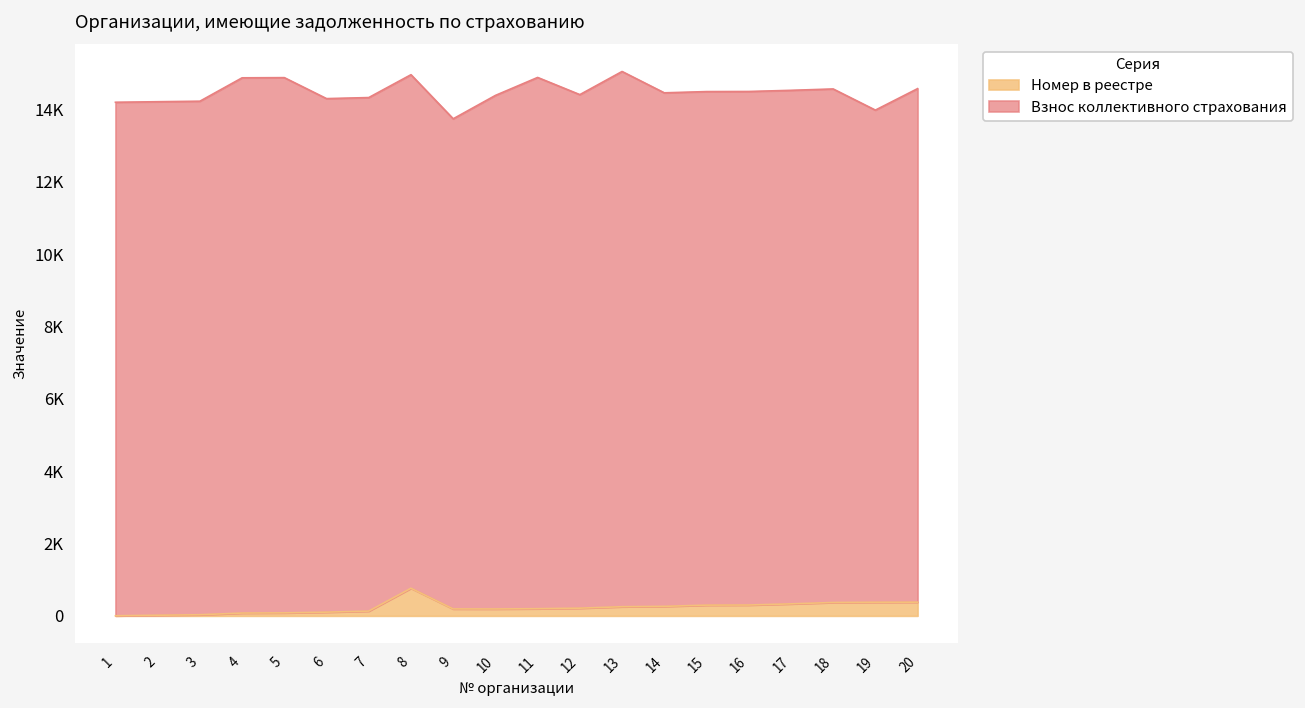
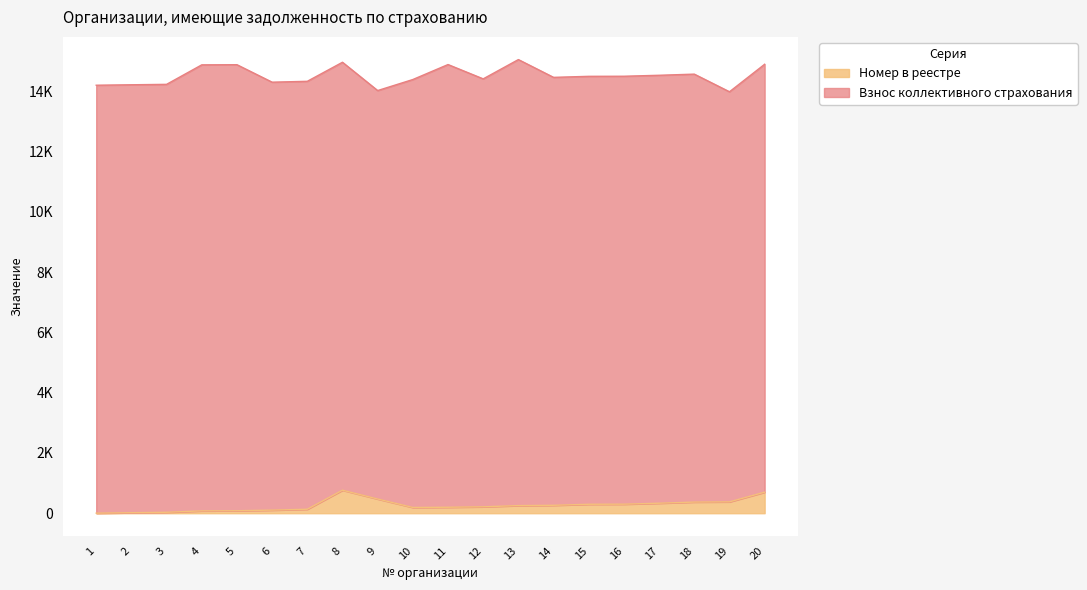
  {
    "Номер в реестре": {
      "1": 0,
      "2": 0,
      "3": 0,
      "4": 100,
      "5": 100,
      "6": 100,
      "7": 100,
      "8": 800,
-     "9": 200,
+     "9": 500,
      "10": 200,
      "11": 200,
      "12": 200,
      "13": 300,
      "14": 300,
      "15": 300,
      "16": 300,
      "17": 300,
      "18": 400,
      "19": 400,
-     "20": 400
+     "20": 700
    },
    "Взнос коллективного страхования": {
      "1": 14200,
      "2": 14200,
      "3": 14200,
      "4": 14800,
      "5": 14800,
      "6": 14200,
      "7": 14200,
      "8": 14200,
      "9": 13600,
      "10": 14200,
      "11": 14700,
      "12": 14200,
      "13": 14800,
      "14": 14200,
      "15": 14200,
      "16": 14200,
      "17": 14200,
      "18": 14200,
      "19": 13600,
      "20": 14200
    }
  }
